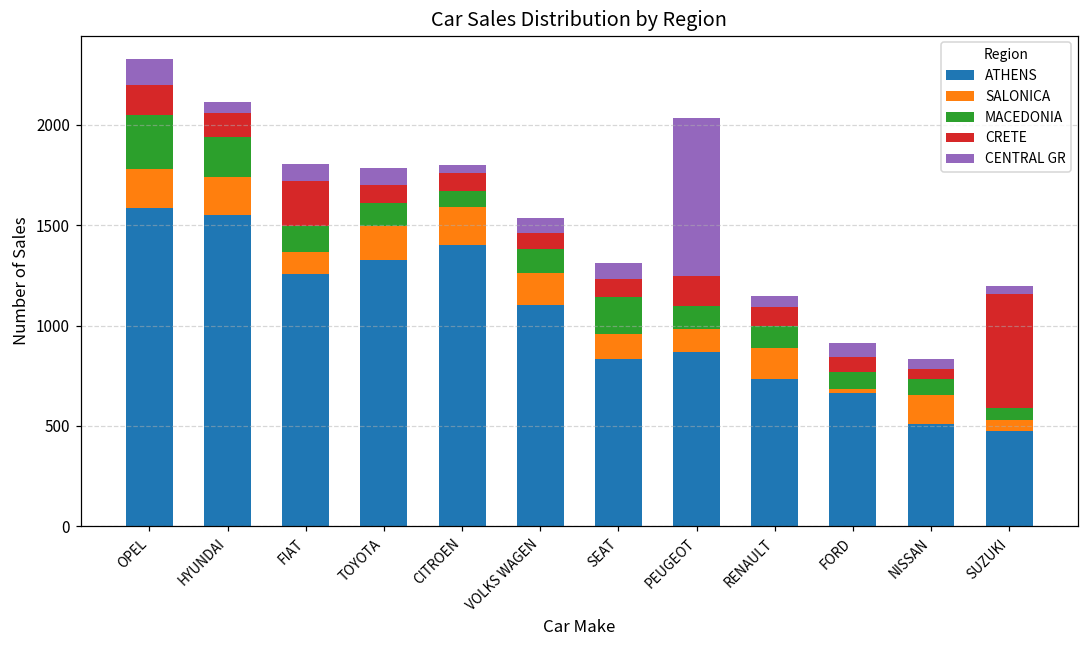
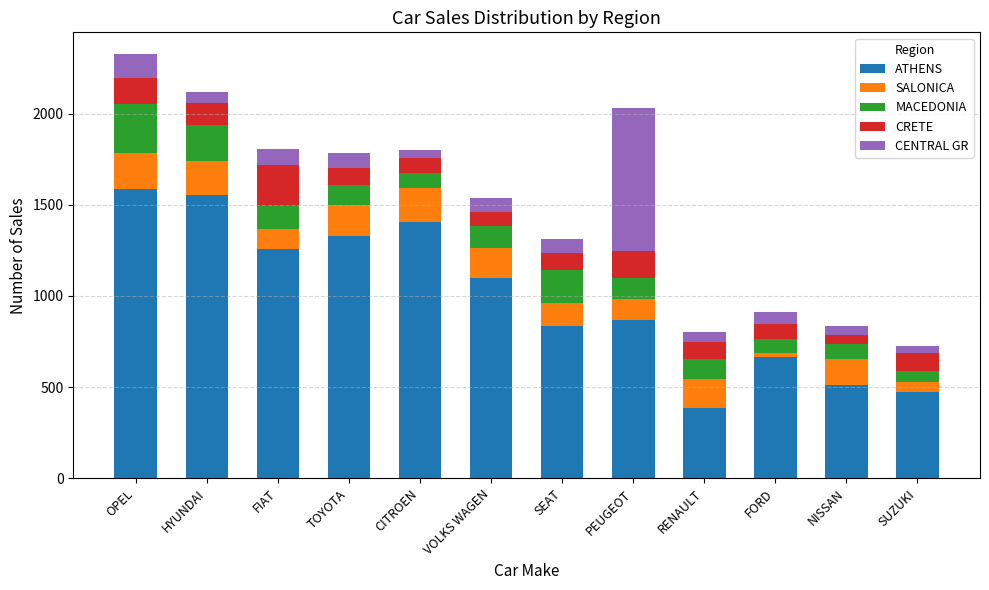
  {
    "ATHENS": {
      "OPEL": 1590,
      "HYUNDAI": 1550,
      "FIAT": 1260,
      "TOYOTA": 1330,
      "CITROEN": 1400,
      "VOLKS WAGEN": 1100,
      "SEAT": 830,
      "PEUGEOT": 870,
-     "RENAULT": 730,
+     "RENAULT": 390,
      "FORD": 660,
      "NISSAN": 510,
      "SUZUKI": 470
    },
    "SALONICA": {
      "OPEL": 200,
      "HYUNDAI": 190,
      "FIAT": 110,
      "TOYOTA": 170,
      "CITROEN": 190,
      "VOLKS WAGEN": 160,
      "SEAT": 130,
      "PEUGEOT": 120,
      "RENAULT": 160,
      "FORD": 20,
      "NISSAN": 140,
      "SUZUKI": 60
    },
    "MACEDONIA": {
      "OPEL": 270,
      "HYUNDAI": 200,
      "FIAT": 130,
      "TOYOTA": 110,
      "CITROEN": 80,
      "VOLKS WAGEN": 120,
      "SEAT": 180,
      "PEUGEOT": 110,
      "RENAULT": 110,
      "FORD": 80,
      "NISSAN": 80,
      "SUZUKI": 60
    },
    "CRETE": {
      "OPEL": 150,
      "HYUNDAI": 120,
      "FIAT": 220,
      "TOYOTA": 90,
      "CITROEN": 90,
      "VOLKS WAGEN": 80,
      "SEAT": 90,
      "PEUGEOT": 150,
      "RENAULT": 90,
      "FORD": 80,
      "NISSAN": 50,
-     "SUZUKI": 570
+     "SUZUKI": 100
    },
    "CENTRAL GR": {
      "OPEL": 130,
      "HYUNDAI": 60,
      "FIAT": 90,
      "TOYOTA": 80,
      "CITROEN": 40,
      "VOLKS WAGEN": 80,
      "SEAT": 80,
      "PEUGEOT": 780,
      "RENAULT": 60,
      "FORD": 70,
      "NISSAN": 50,
      "SUZUKI": 40
    }
  }
